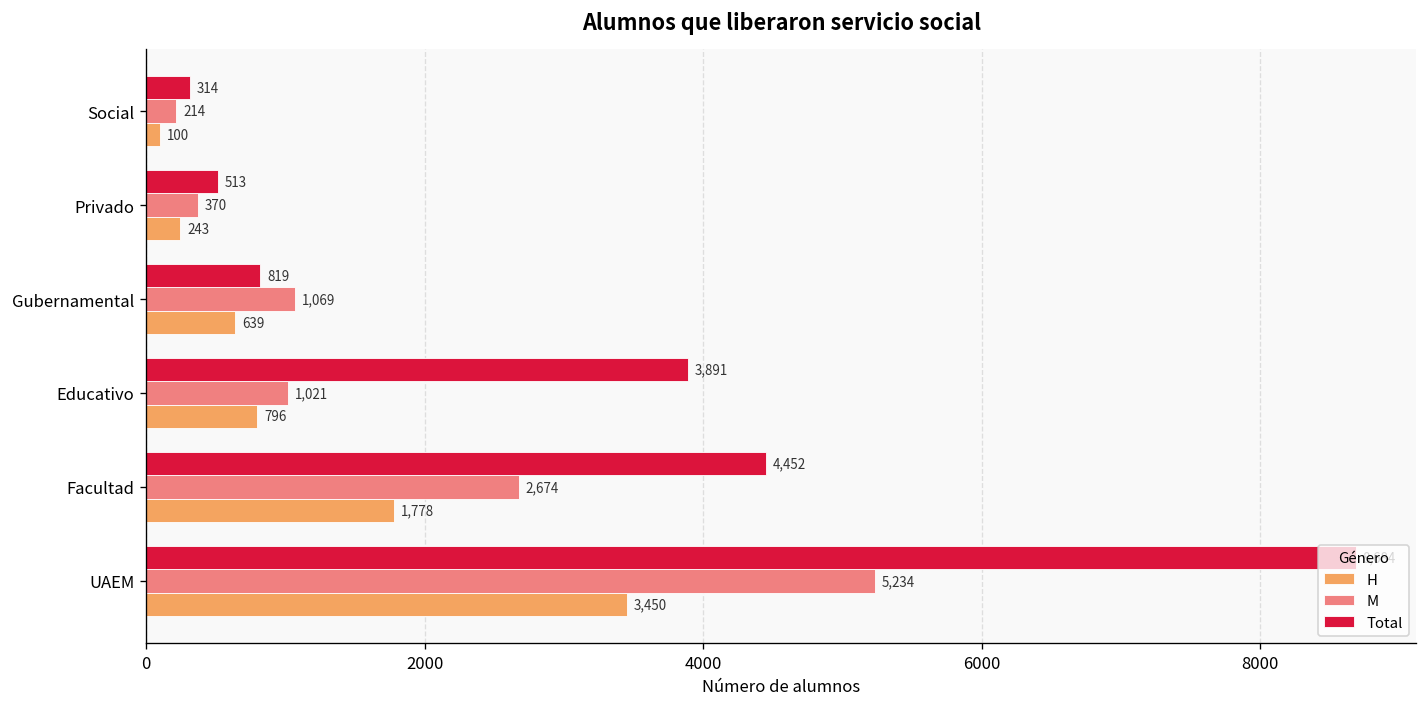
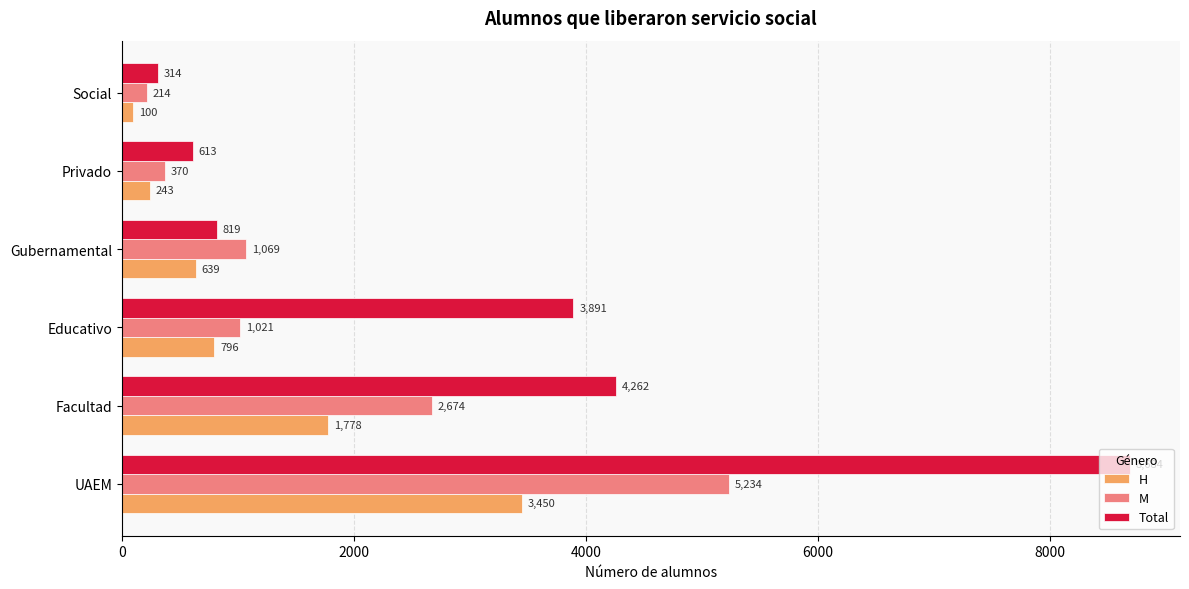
  {
    "Total": {
      "Social": "314",
-     "Privado": "513",
+     "Privado": "613",
      "Gubernamental": "819",
      "Educativo": "3,891",
-     "Facultad": "4,452"
+     "Facultad": "4,262"
    }
  }
